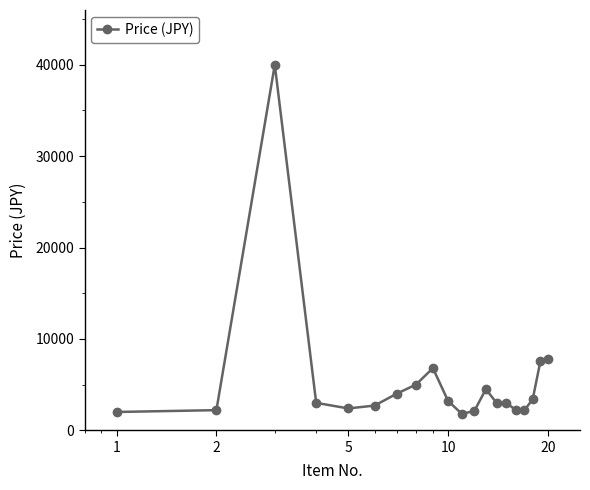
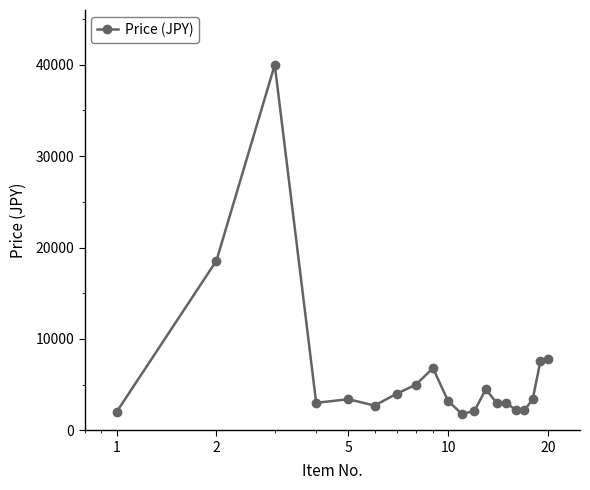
  {
    "1": 2000,
-   "2": 2000,
-   "5": 2000,
+   "2": 19000,
+   "5": 3000,
    "10": 3000,
    "20": 8000
  }
